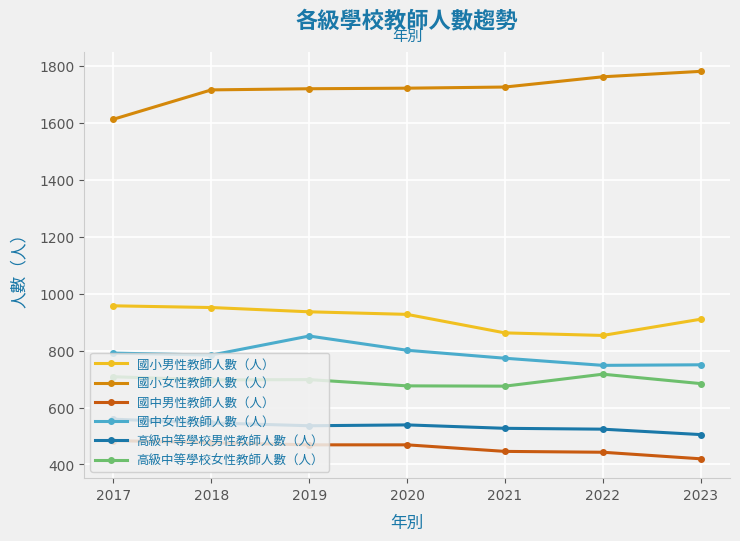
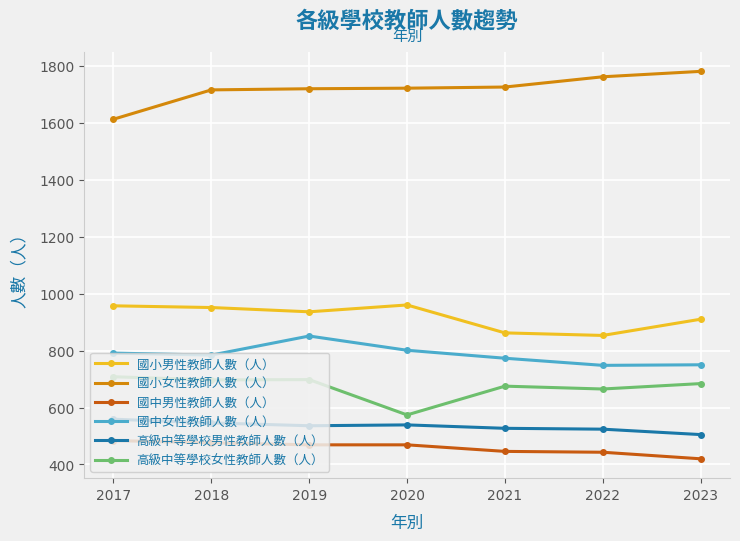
  {
    "國小男性教師人數（人）": {
      "2017": 960,
      "2018": 950,
      "2019": 940,
-     "2020": 930,
+     "2020": 960,
      "2021": 860,
      "2022": 850,
      "2023": 910
    },
    "國中女性教師人數（人）": {
      "2019": 850,
      "2020": 800,
      "2021": 770,
      "2022": 750,
      "2023": 750
    },
    "高級中等學校男性教師人數（人）": {
      "2020": 540,
      "2021": 530,
      "2022": 520,
      "2023": 510
    },
    "高級中等學校女性教師人數（人）": {
-     "2020": 680,
+     "2020": 570,
      "2021": 680,
-     "2022": 720,
+     "2022": 670,
      "2023": 680
    }
  }
